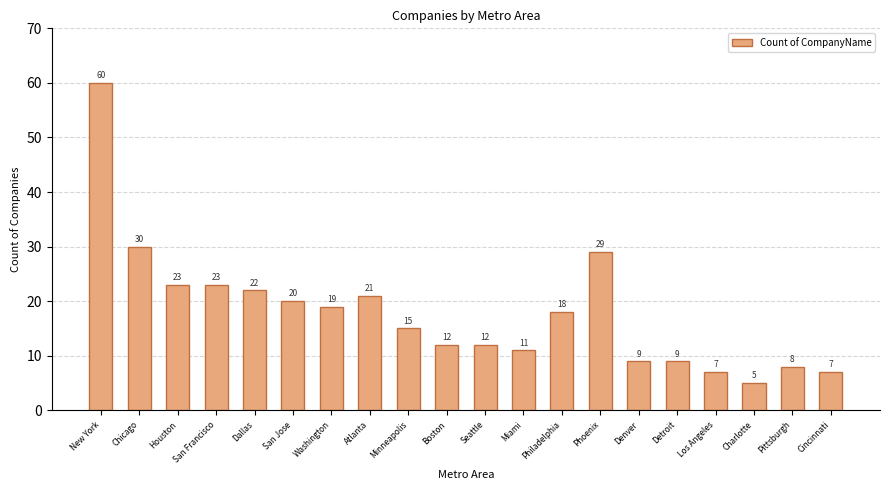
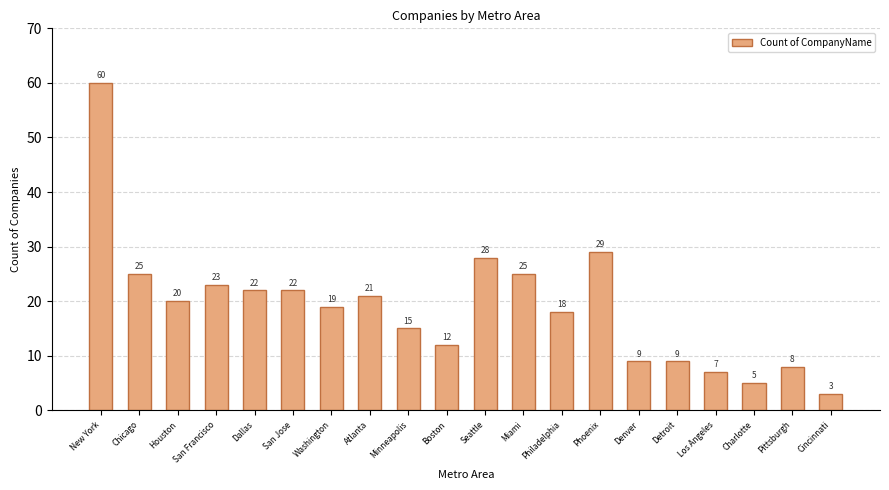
  {
    "New York": 60,
-   "Chicago": 30,
-   "Houston": 23,
+   "Chicago": 25,
+   "Houston": 20,
    "San Francisco": 23,
    "Dallas": 22,
-   "San Jose": 20,
+   "San Jose": 22,
    "Washington": 19,
    "Atlanta": 21,
    "Minneapolis": 15,
    "Boston": 12,
-   "Seattle": 12,
-   "Miami": 11,
+   "Seattle": 28,
+   "Miami": 25,
    "Philadelphia": 18,
    "Phoenix": 29,
    "Denver": 9,
    "Detroit": 9,
    "Los Angeles": 7,
    "Charlotte": 5,
    "Pittsburgh": 8,
-   "Cincinnati": 7
+   "Cincinnati": 3
  }
